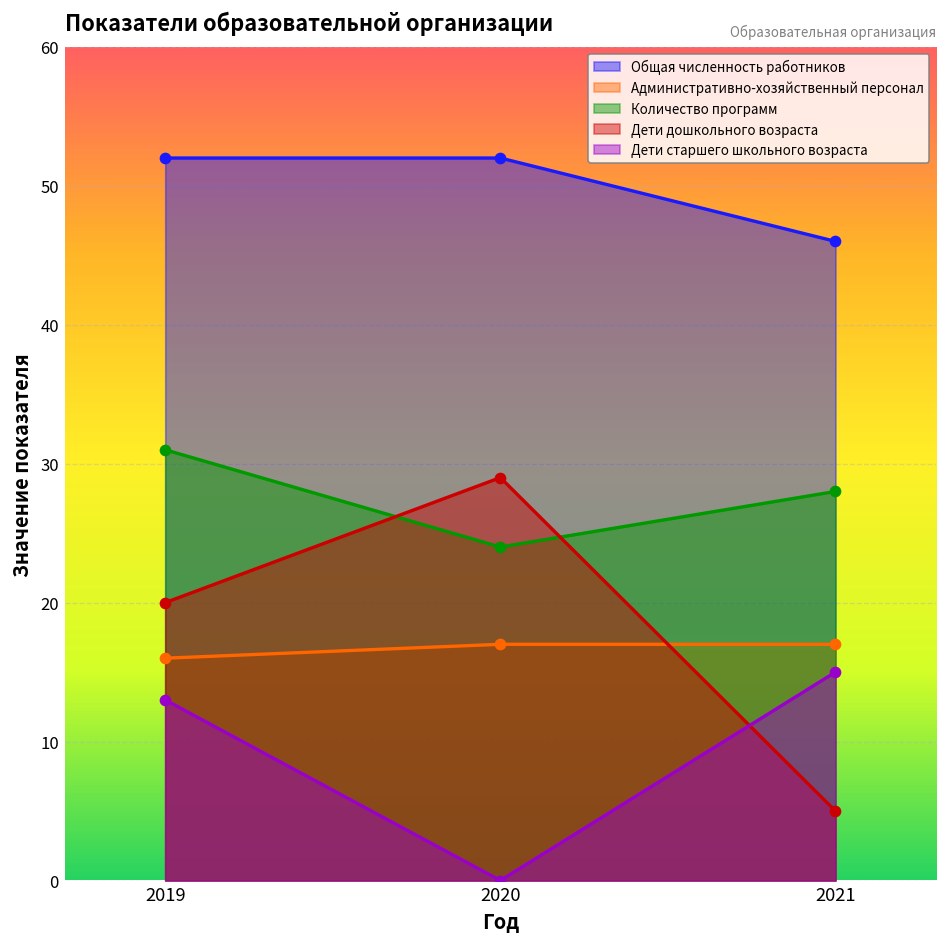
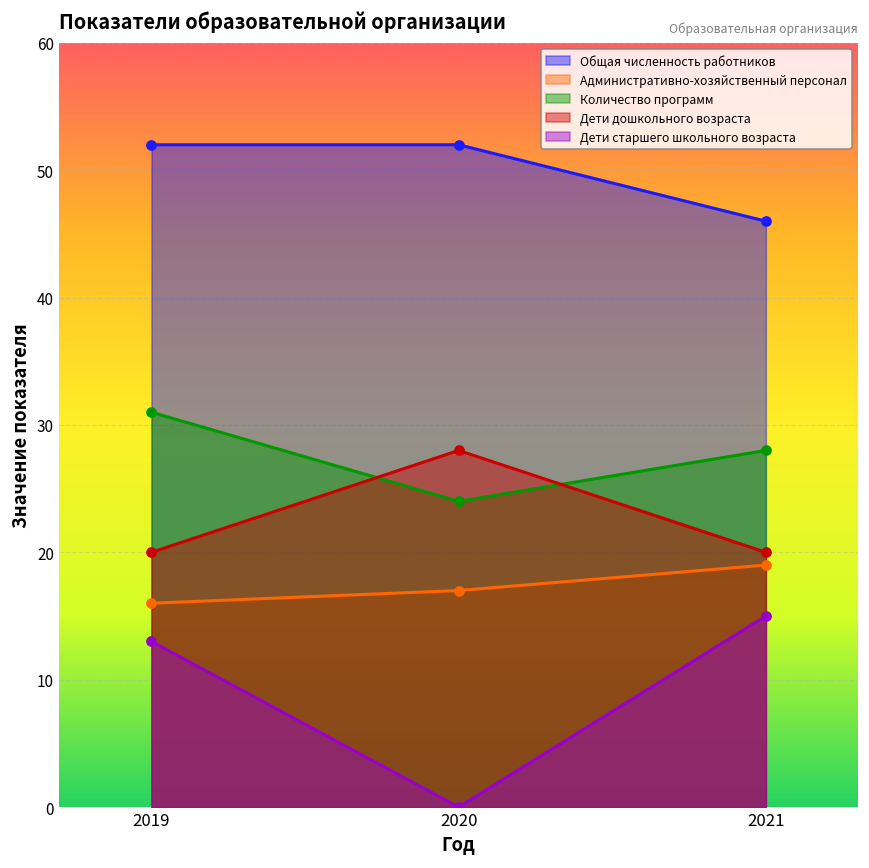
  {
    "Общая численность работников": {
      "2019": 52,
      "2020": 52,
      "2021": 46
    },
    "Административно-хозяйственный персонал": {
      "2019": 16,
      "2020": 17,
-     "2021": 17
+     "2021": 19
    },
    "Количество программ": {
      "2019": 31,
      "2020": 24,
      "2021": 28
    },
    "Дети дошкольного возраста": {
      "2019": 20,
-     "2020": 29,
-     "2021": 5
+     "2020": 28,
+     "2021": 20
    },
    "Дети старшего школьного возраста": {
      "2019": 13,
      "2020": 0,
      "2021": 15
    }
  }
